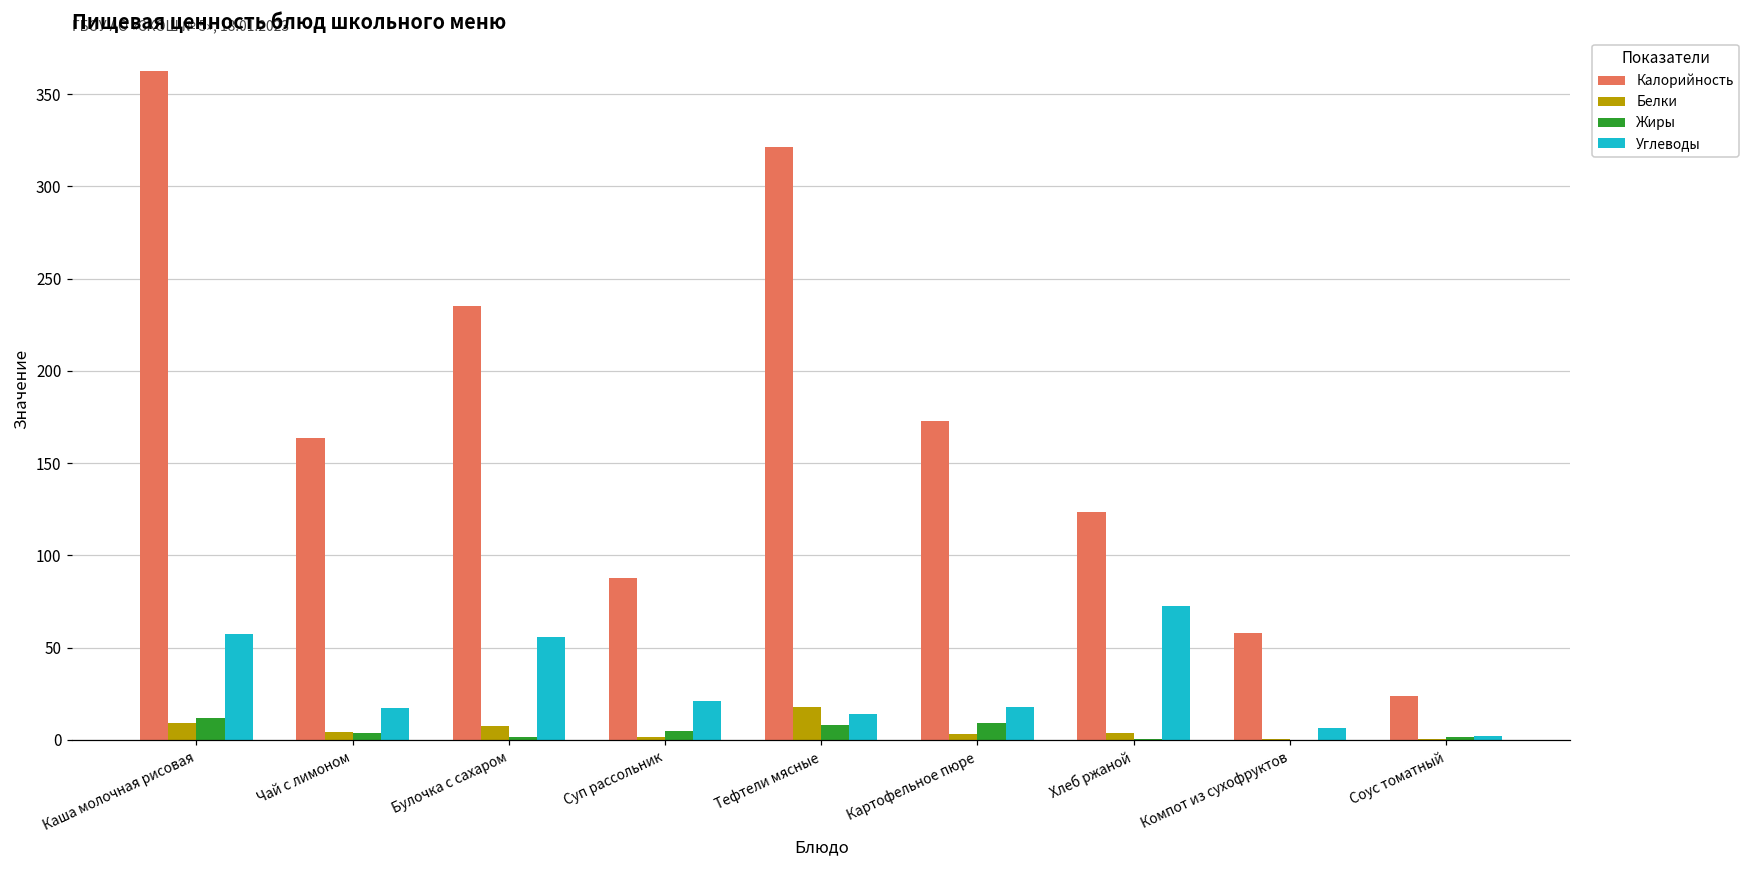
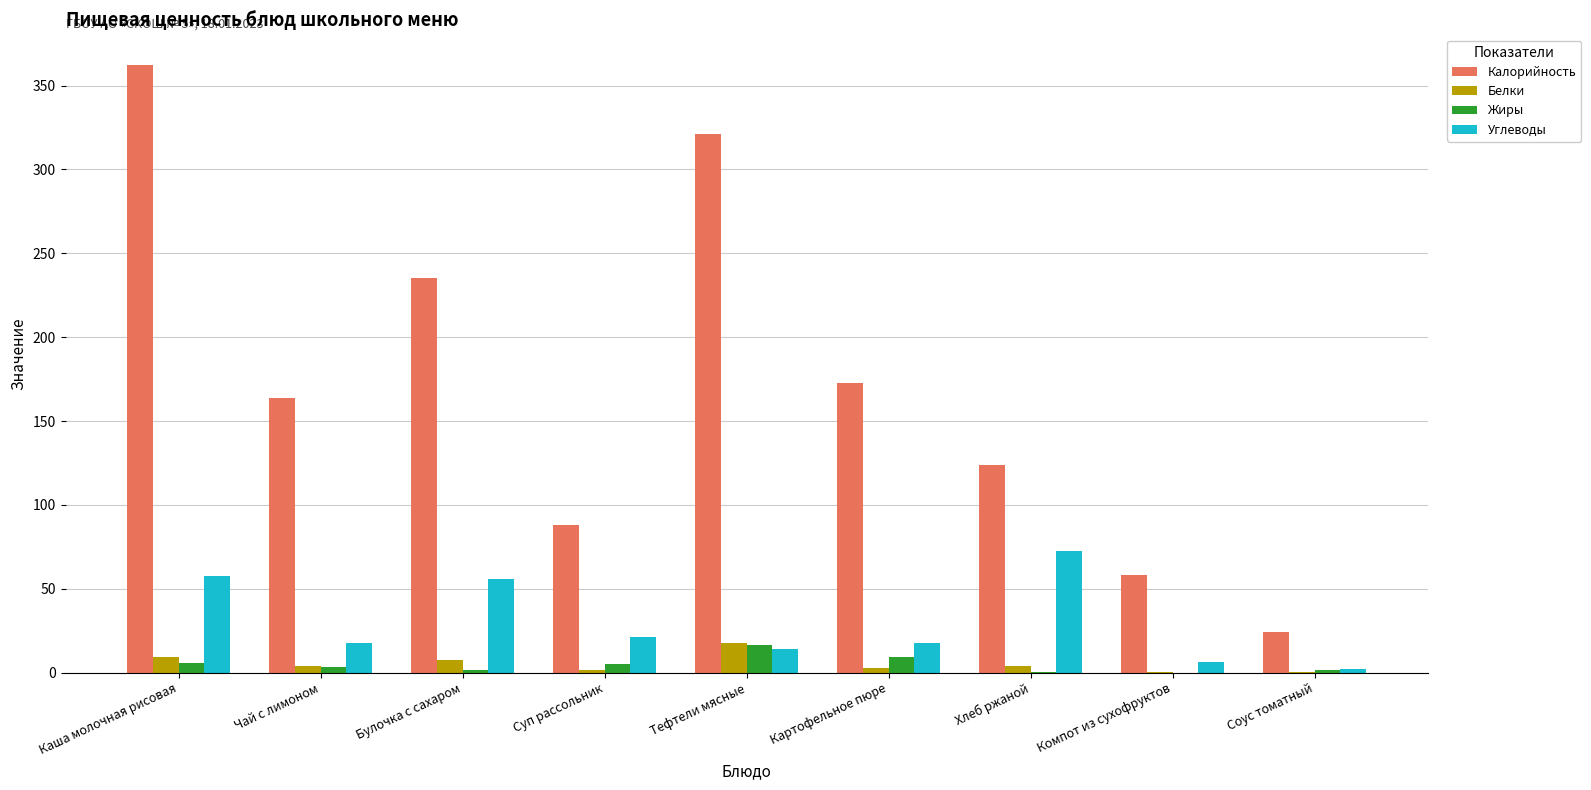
  {
    "Калорийность": {
      "Каша молочная рисовая": 362,
      "Чай с лимоном": 164,
      "Булочка с сахаром": 235,
      "Суп рассольник": 88,
      "Тефтели мясные": 321,
      "Картофельное пюре": 173,
      "Хлеб ржаной": 124,
      "Компот из сухофруктов": 58,
      "Соус томатный": 24
    },
    "Белки": {
      "Каша молочная рисовая": 9,
      "Чай с лимоном": 4,
      "Булочка с сахаром": 8,
      "Суп рассольник": 2,
      "Тефтели мясные": 18,
      "Картофельное пюре": 3,
      "Хлеб ржаной": 4
    },
    "Жиры": {
-     "Каша молочная рисовая": 12,
+     "Каша молочная рисовая": 6,
      "Чай с лимоном": 4,
      "Булочка с сахаром": 2,
      "Суп рассольник": 5,
-     "Тефтели мясные": 8,
+     "Тефтели мясные": 16,
      "Картофельное пюре": 9,
      "Соус томатный": 2
    },
    "Углеводы": {
      "Каша молочная рисовая": 57,
      "Чай с лимоном": 18,
      "Булочка с сахаром": 56,
      "Суп рассольник": 21,
      "Тефтели мясные": 14,
      "Картофельное пюре": 18,
      "Хлеб ржаной": 73,
      "Компот из сухофруктов": 6,
      "Соус томатный": 2
    }
  }
